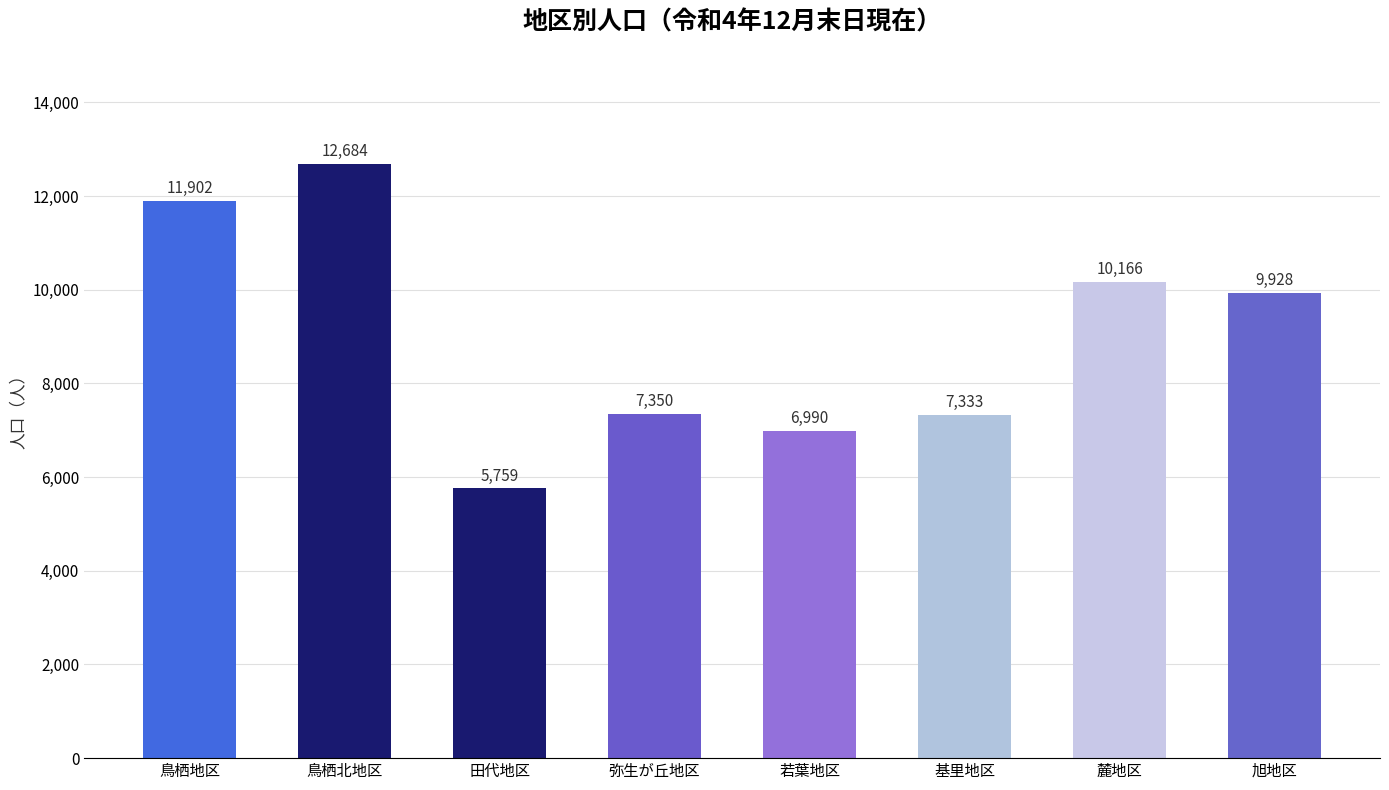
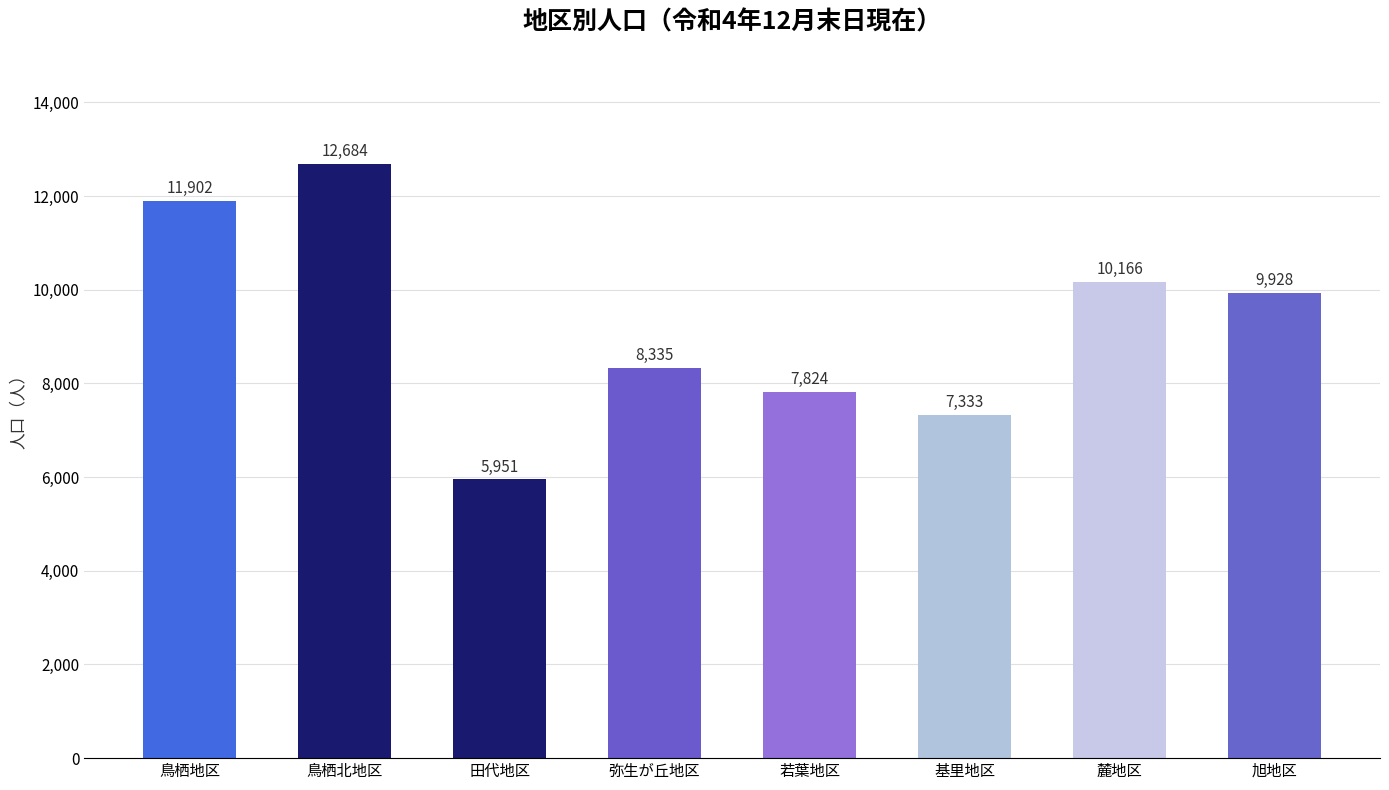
  {
    "鳥栖地区": "11,902",
    "鳥栖北地区": "12,684",
-   "田代地区": "5,759",
-   "弥生が丘地区": "7,350",
-   "若葉地区": "6,990",
+   "田代地区": "5,951",
+   "弥生が丘地区": "8,335",
+   "若葉地区": "7,824",
    "基里地区": "7,333",
    "麓地区": "10,166",
    "旭地区": "9,928"
  }
